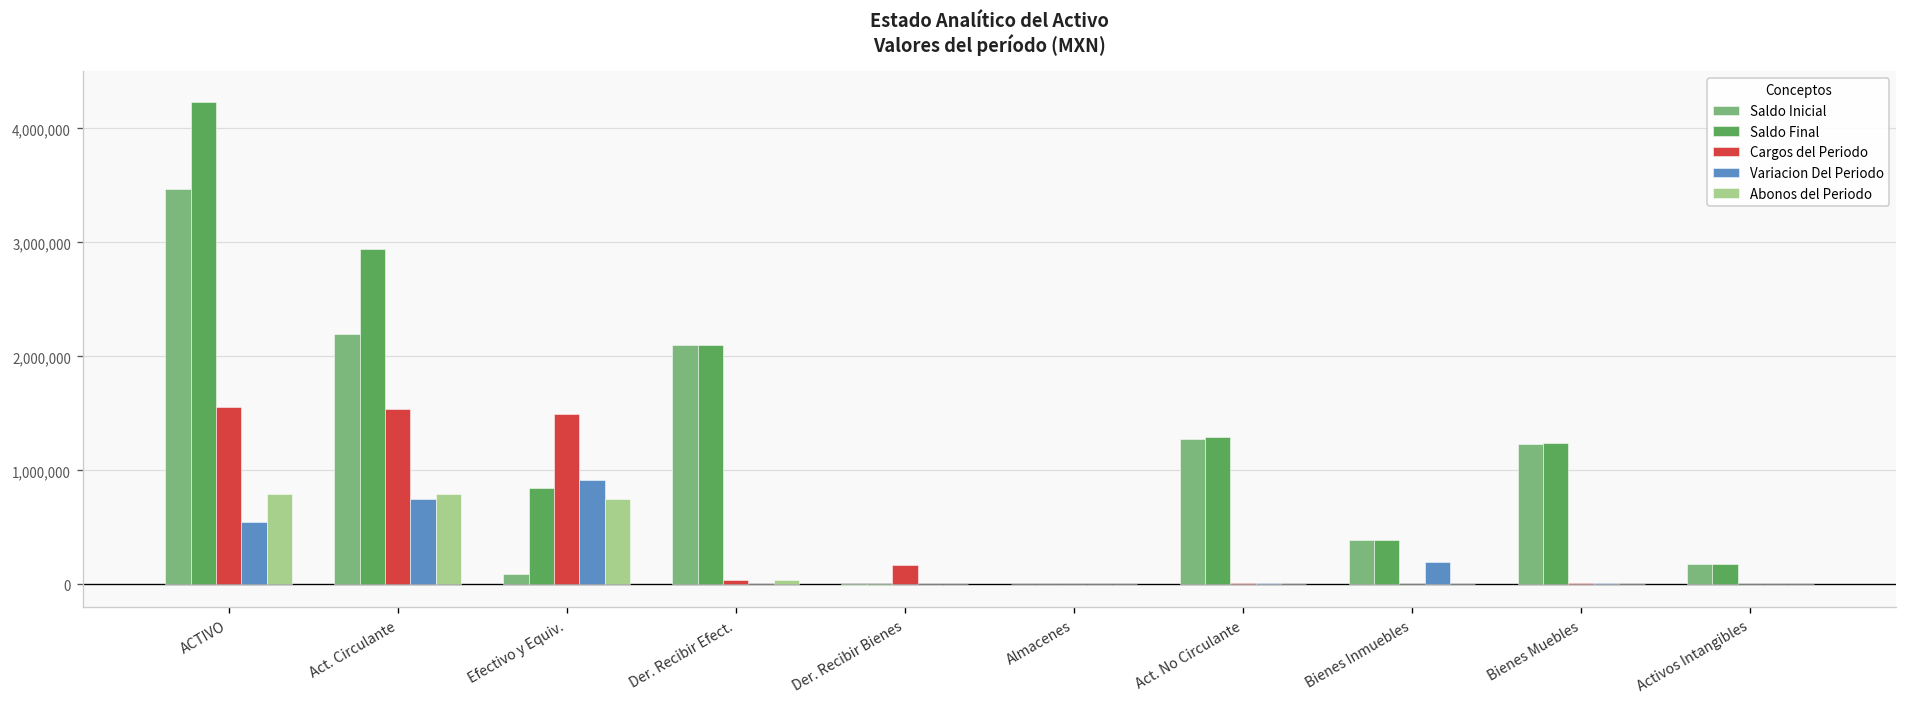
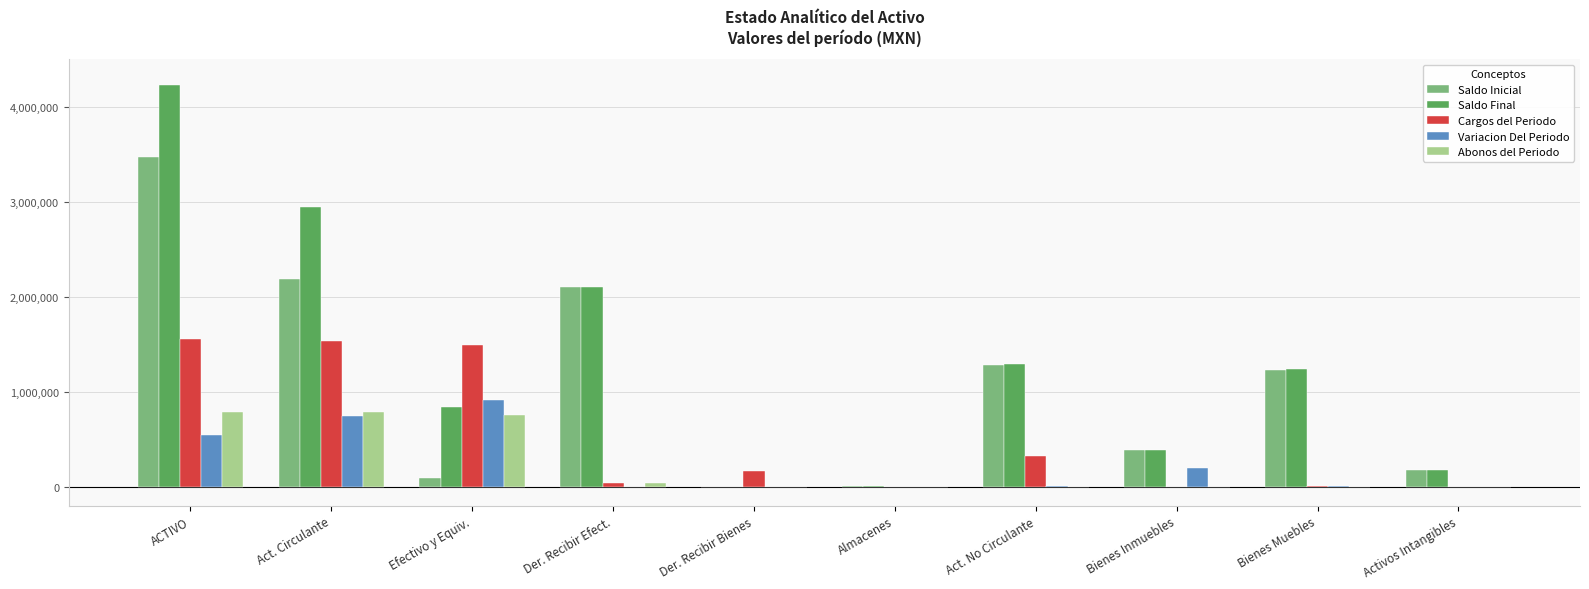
  {
    "Cargos del Periodo": {
      "ACTIVO": "1,600,000",
      "Act. Circulante": "1,500,000",
      "Efectivo y Equiv.": "1,500,000",
      "Der. Recibir Efect.": "0",
      "Der. Recibir Bienes": "200,000",
      "Almacenes": "0",
-     "Act. No Circulante": "0",
+     "Act. No Circulante": "300,000",
      "Bienes Inmuebles": "0",
      "Activos Intangibles": "0"
    },
    "Variacion Del Periodo": {
      "ACTIVO": "500,000",
      "Act. Circulante": "700,000",
      "Efectivo y Equiv.": "900,000",
      "Der. Recibir Bienes": "0",
      "Almacenes": "0",
      "Bienes Inmuebles": "200,000",
      "Activos Intangibles": "0"
    }
  }
